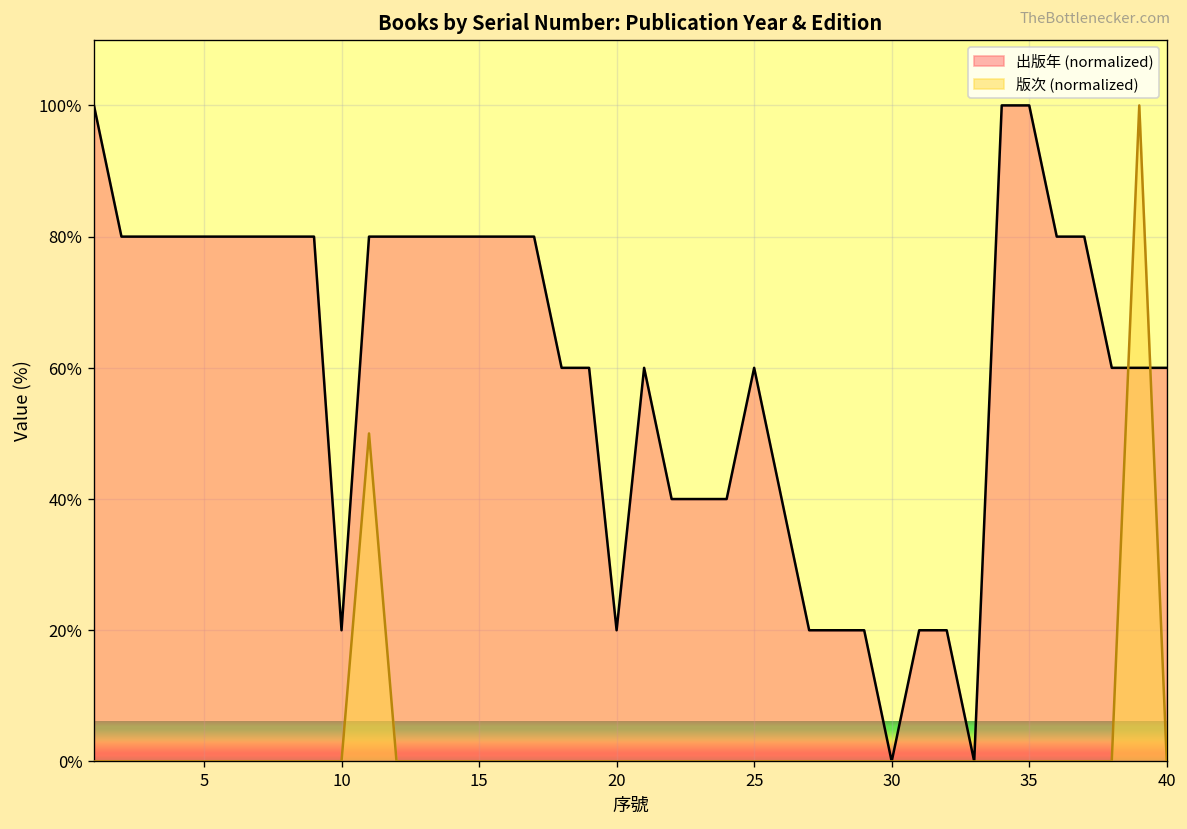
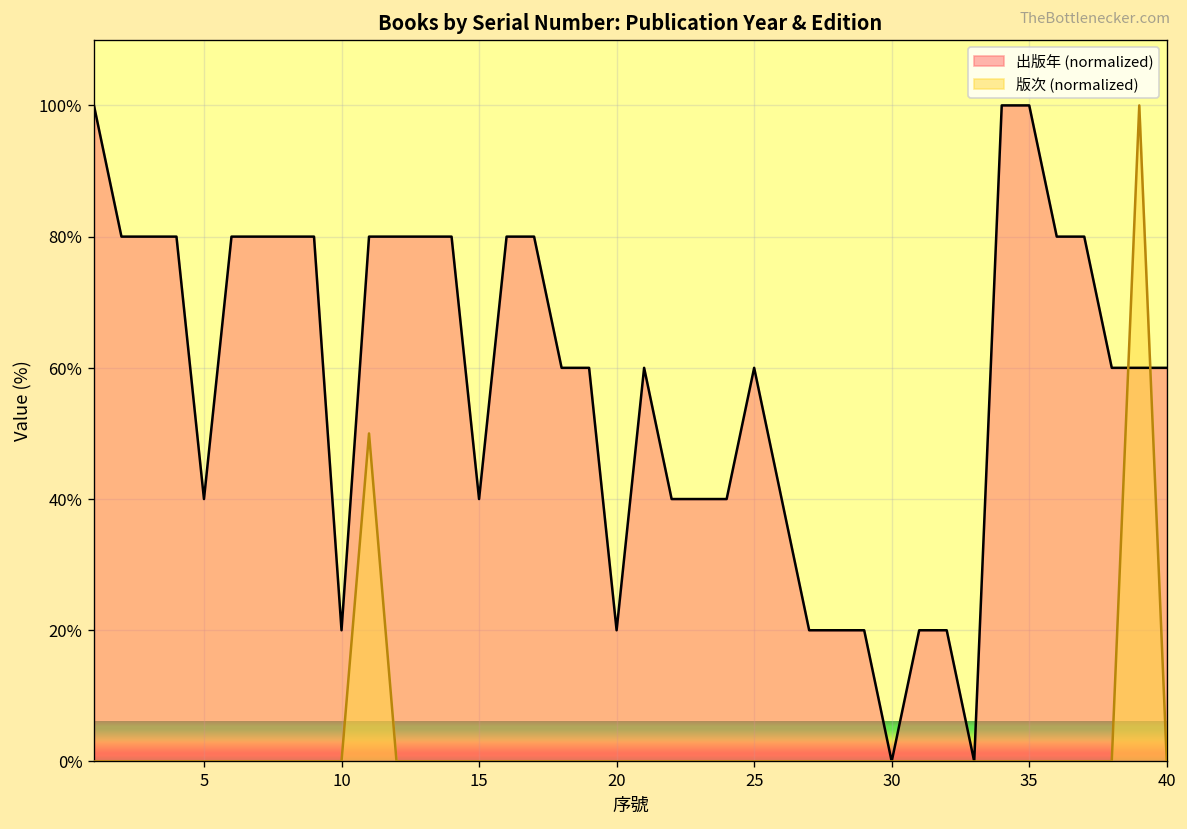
  {
    "出版年 (normalized)": {
-     "5": "80%",
+     "5": "40%",
      "10": "20%",
-     "15": "80%",
+     "15": "40%",
      "20": "20%",
      "25": "60%",
      "35": "100%",
      "40": "60%"
    },
    "版次 (normalized)": {
      "5": "0%",
      "10": "0%",
      "15": "0%",
      "20": "0%",
      "25": "0%",
      "35": "0%",
      "40": "0%"
    }
  }
